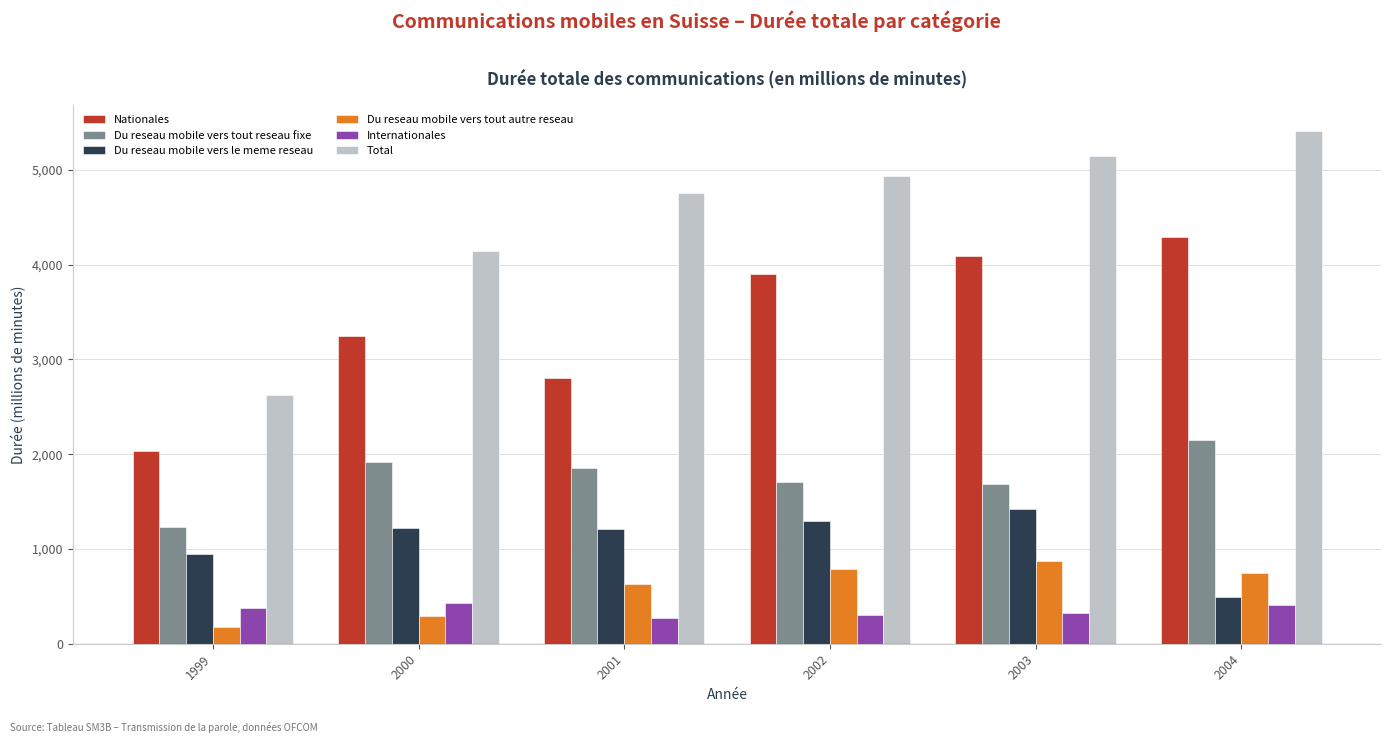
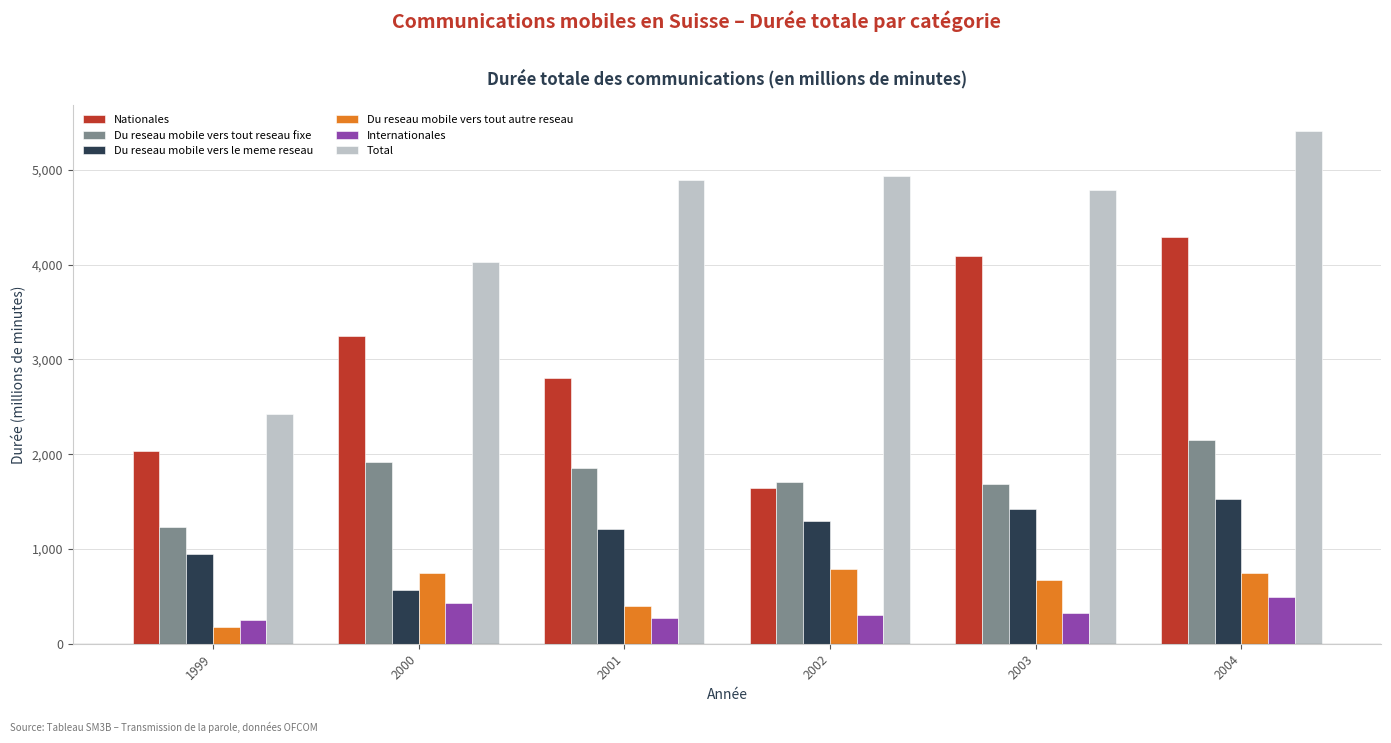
  {
    "Nationales": {
      "1999": "2,000",
      "2000": "3,200",
      "2001": "2,800",
-     "2002": "3,900",
+     "2002": "1,600",
      "2003": "4,100",
      "2004": "4,300"
    },
    "Du reseau mobile vers tout reseau fixe": {
      "1999": "1,200",
      "2000": "1,900",
      "2001": "1,900",
      "2002": "1,700",
      "2003": "1,700",
      "2004": "2,200"
    },
    "Du reseau mobile vers le meme reseau": {
      "1999": "900",
-     "2000": "1,200",
+     "2000": "600",
      "2001": "1,200",
      "2002": "1,300",
      "2003": "1,400",
-     "2004": "500"
+     "2004": "1,500"
    },
    "Du reseau mobile vers tout autre reseau": {
      "1999": "200",
-     "2000": "300",
-     "2001": "600",
+     "2000": "700",
+     "2001": "400",
      "2002": "800",
-     "2003": "900",
+     "2003": "700",
      "2004": "700"
    },
    "Internationales": {
-     "1999": "400",
+     "1999": "300",
      "2000": "400",
      "2001": "300",
      "2002": "300",
      "2003": "300",
-     "2004": "400"
+     "2004": "500"
    },
    "Total": {
-     "1999": "2,600",
-     "2000": "4,100",
-     "2001": "4,800",
+     "1999": "2,400",
+     "2000": "4,000",
+     "2001": "4,900",
      "2002": "4,900",
-     "2003": "5,200",
+     "2003": "4,800",
      "2004": "5,400"
    }
  }
